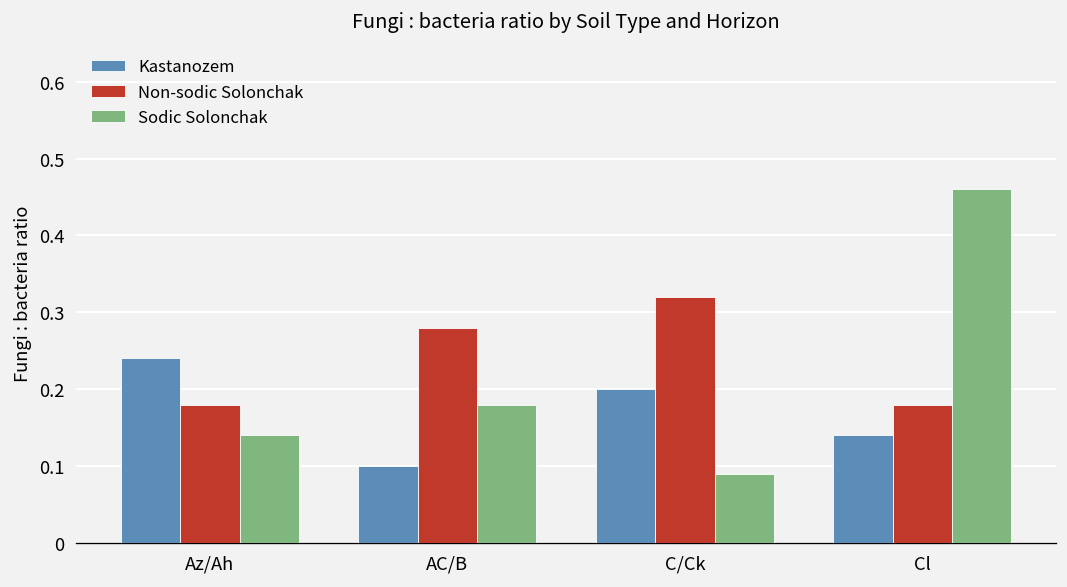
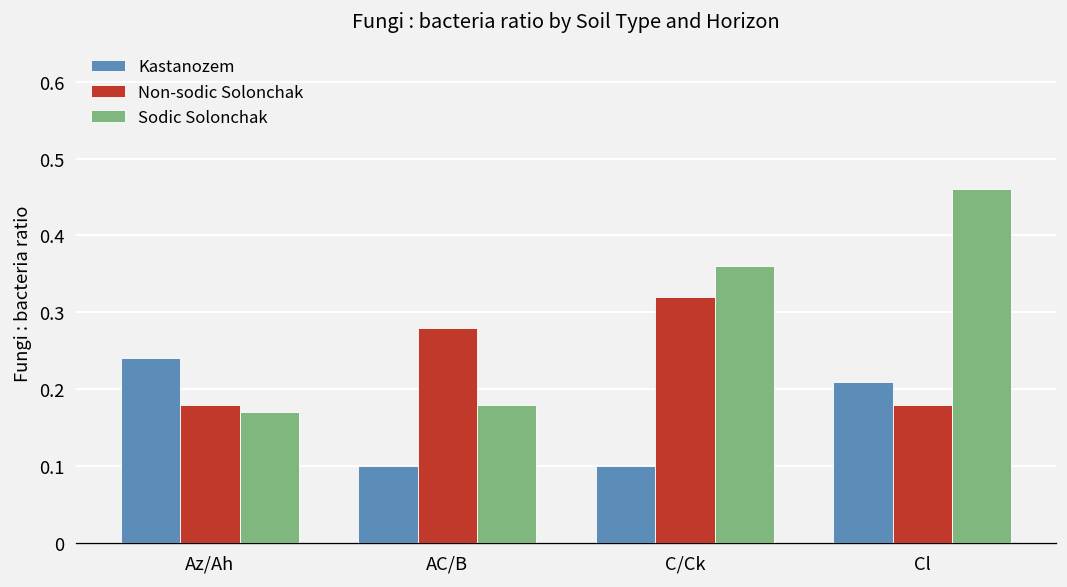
  {
    "Kastanozem": {
      "Az/Ah": 0.24,
      "AC/B": 0.10,
-     "C/Ck": 0.2,
-     "Cl": 0.14
+     "C/Ck": 0.1,
+     "Cl": 0.21
    },
    "Non-sodic Solonchak": {
      "Az/Ah": 0.18,
      "AC/B": 0.28,
      "C/Ck": 0.32,
      "Cl": 0.18
    },
    "Sodic Solonchak": {
-     "Az/Ah": 0.14,
+     "Az/Ah": 0.17,
      "AC/B": 0.18,
-     "C/Ck": 0.09,
+     "C/Ck": 0.36,
      "Cl": 0.46
    }
  }
